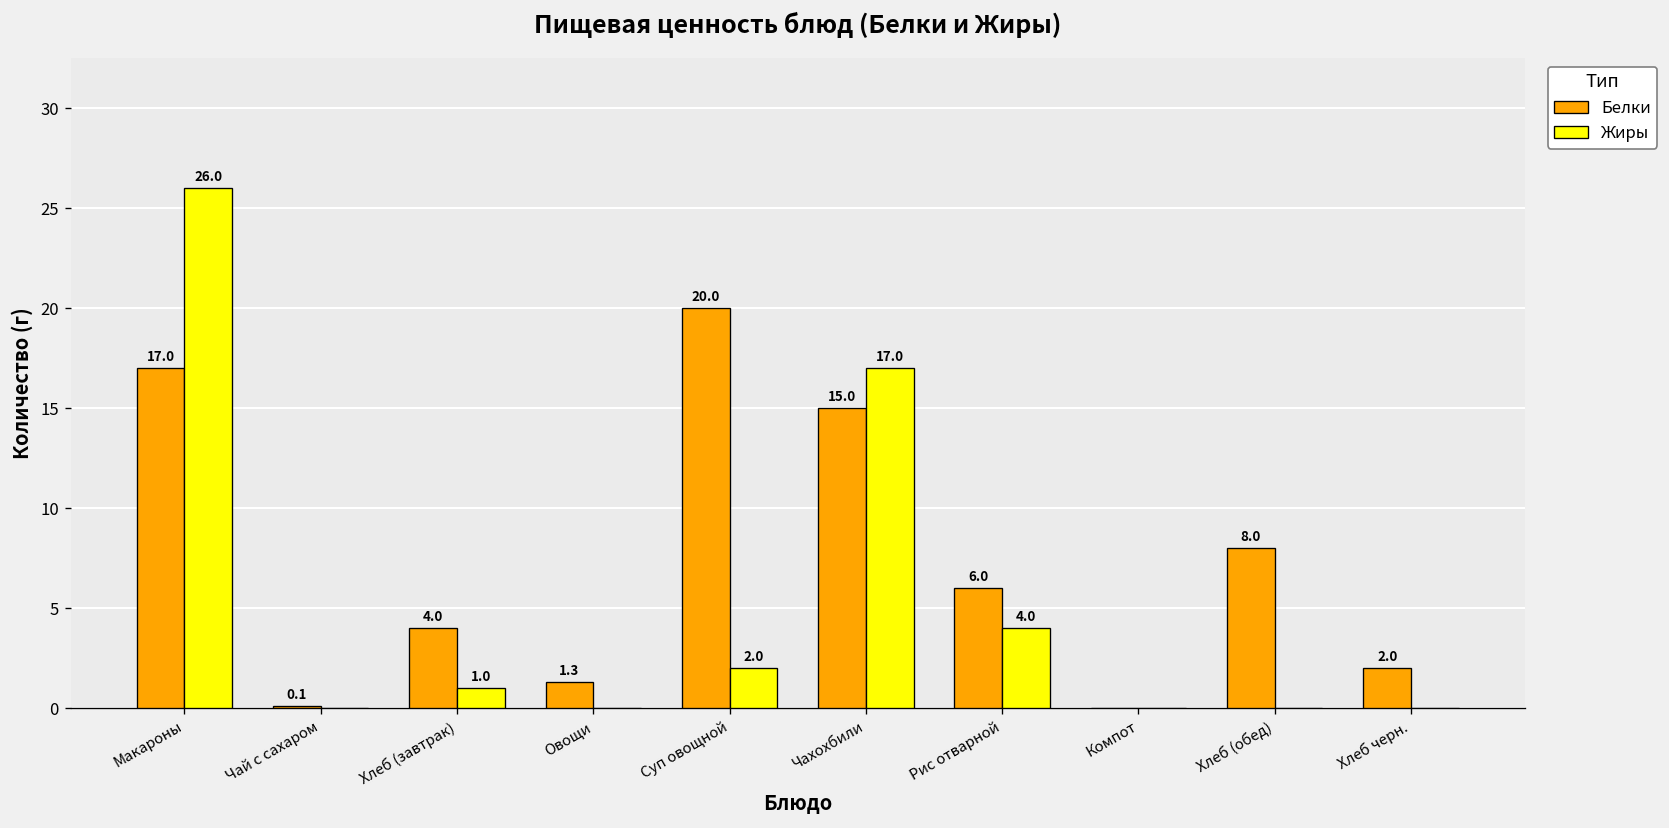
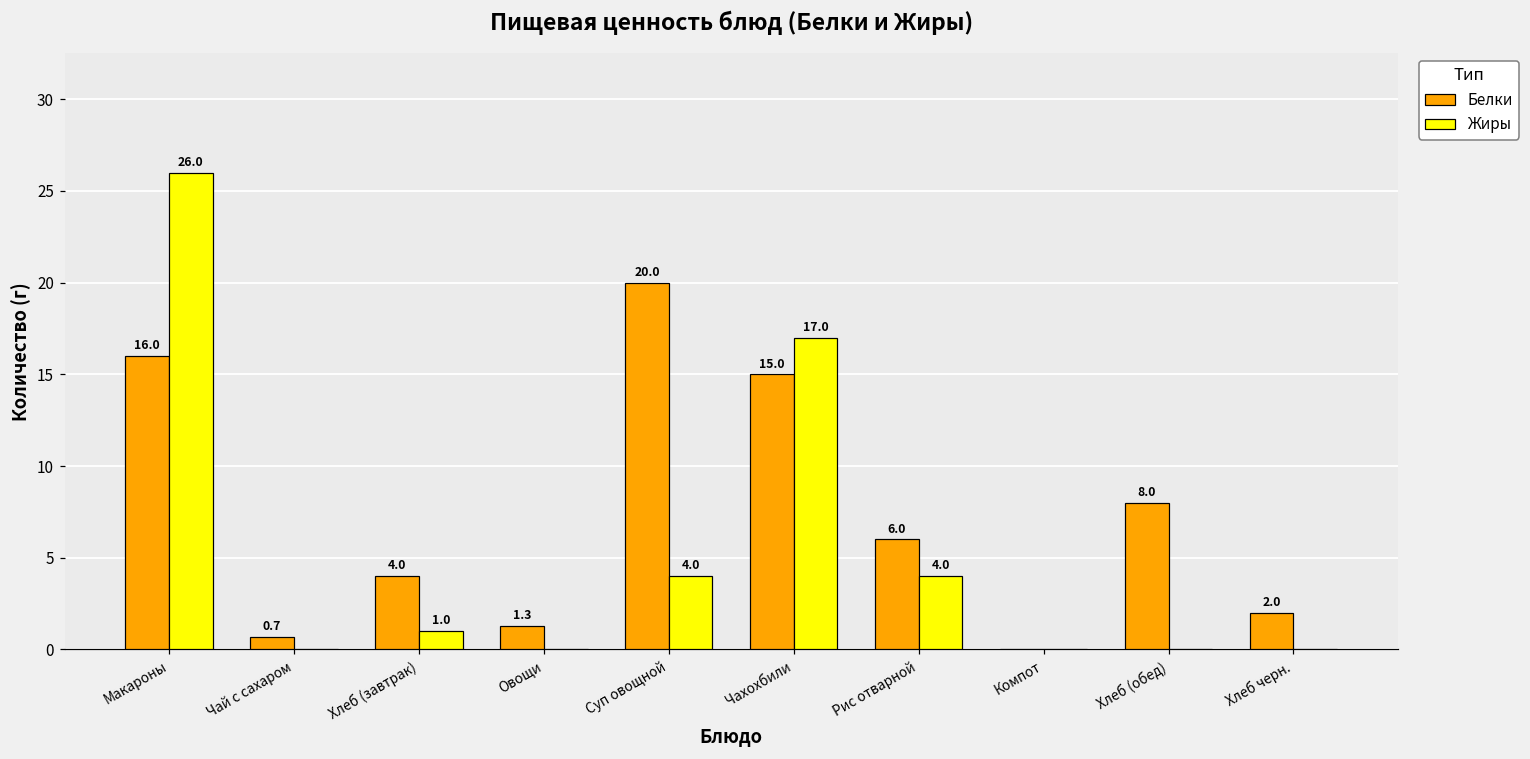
  {
    "Белки": {
-     "Макароны": 17.0,
-     "Чай с сахаром": 0.1,
+     "Макароны": 16.0,
+     "Чай с сахаром": 0.7,
      "Хлеб (завтрак)": 4.0,
      "Овощи": 1.3,
      "Суп овощной": 20.0,
      "Чахохбили": 15.0,
      "Рис отварной": 6.0,
      "Хлеб (обед)": 8.0,
      "Хлеб черн.": 2.0
    },
    "Жиры": {
      "Макароны": 26.0,
      "Хлеб (завтрак)": 1.0,
-     "Суп овощной": 2.0,
+     "Суп овощной": 4.0,
      "Чахохбили": 17.0,
      "Рис отварной": 4.0
    }
  }
